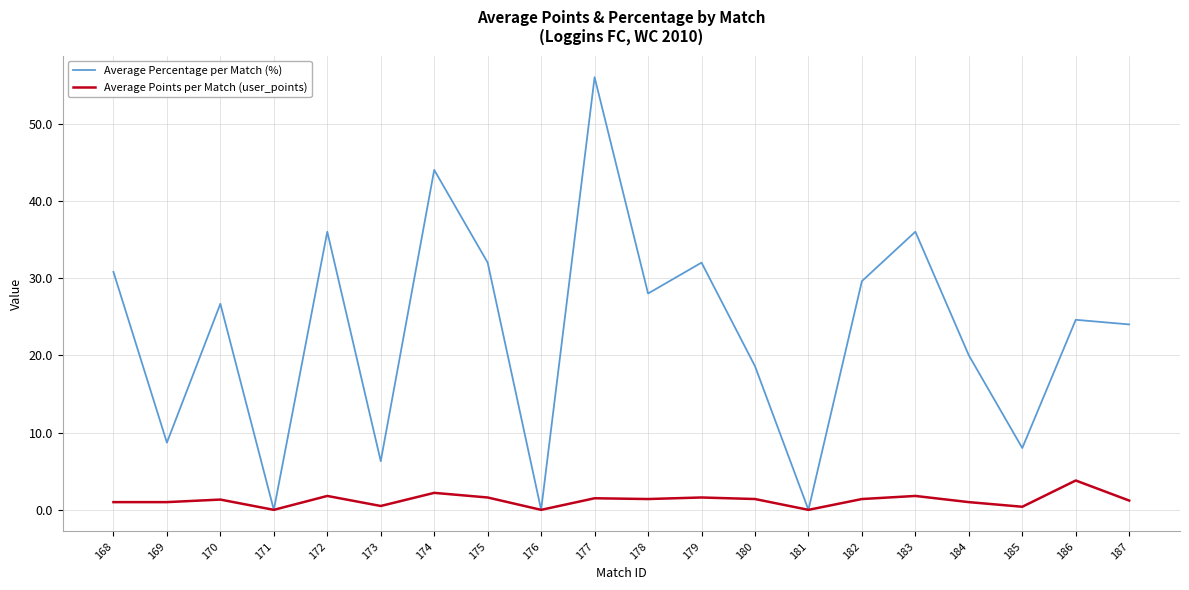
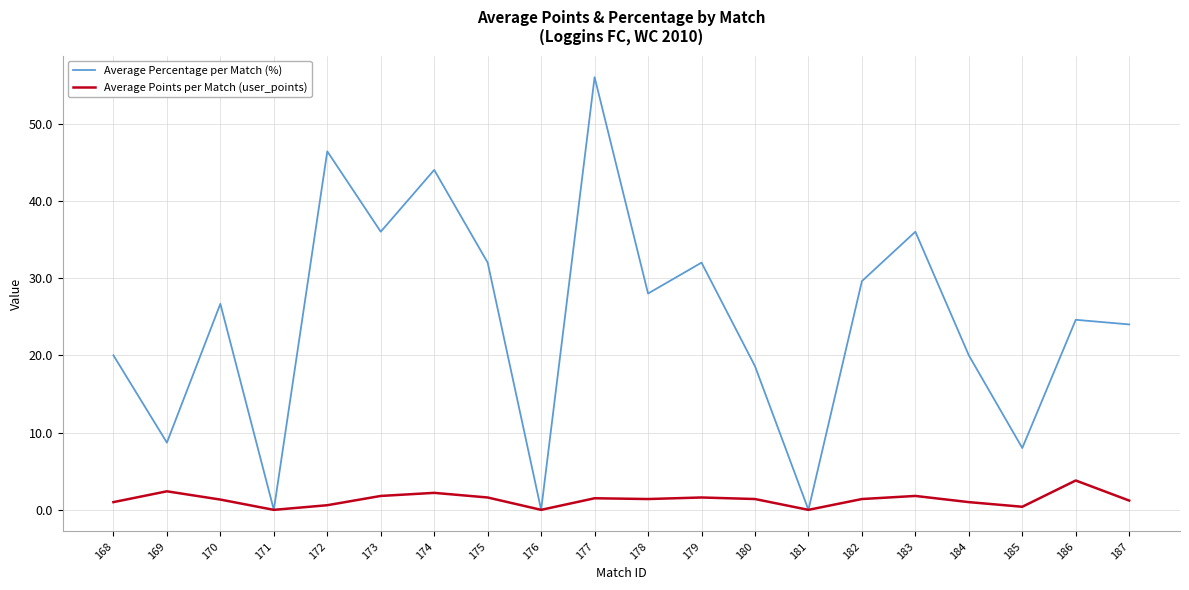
  {
    "Average Percentage per Match (%)": {
-     "168": 31,
+     "168": 20,
      "169": 9,
      "170": 27,
-     "172": 36,
-     "173": 6,
+     "172": 46,
+     "173": 36,
      "174": 44,
      "175": 32,
      "177": 56,
      "178": 28,
      "179": 32,
      "180": 19,
      "182": 30,
      "183": 36,
      "184": 20,
      "185": 8,
      "186": 25,
      "187": 24
    },
    "Average Points per Match (user_points)": {
      "168": 1,
-     "169": 1,
+     "169": 2,
      "170": 1,
-     "172": 2,
-     "173": 1,
+     "172": 1,
+     "173": 2,
      "174": 2,
      "175": 2,
      "177": 2,
      "178": 1,
      "179": 2,
      "180": 1,
      "182": 1,
      "183": 2,
      "184": 1,
      "185": 0,
      "186": 4,
      "187": 1
    }
  }
